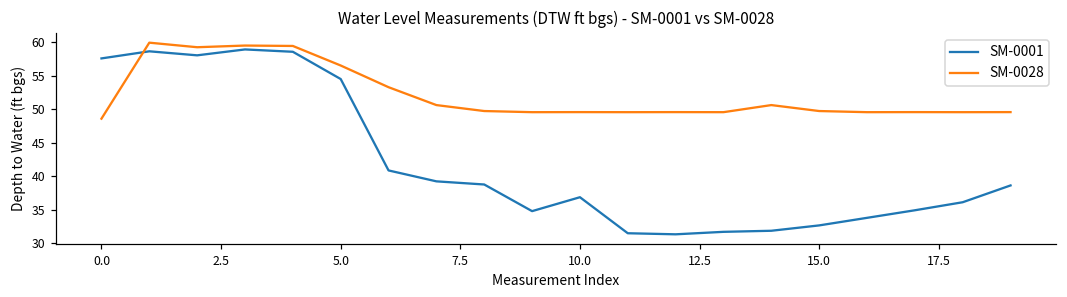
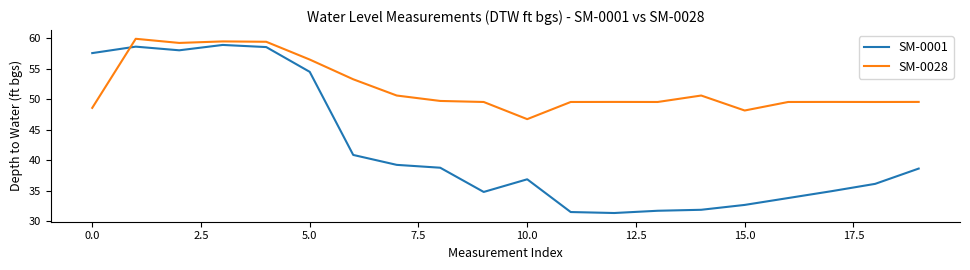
  {
    "SM-0001": {
      "0.0": 58,
      "5.0": 55,
      "10.0": 37,
      "15.0": 33
    },
    "SM-0028": {
      "0.0": 49,
      "5.0": 57,
-     "10.0": 50,
-     "15.0": 50
+     "10.0": 47,
+     "15.0": 48
    }
  }
